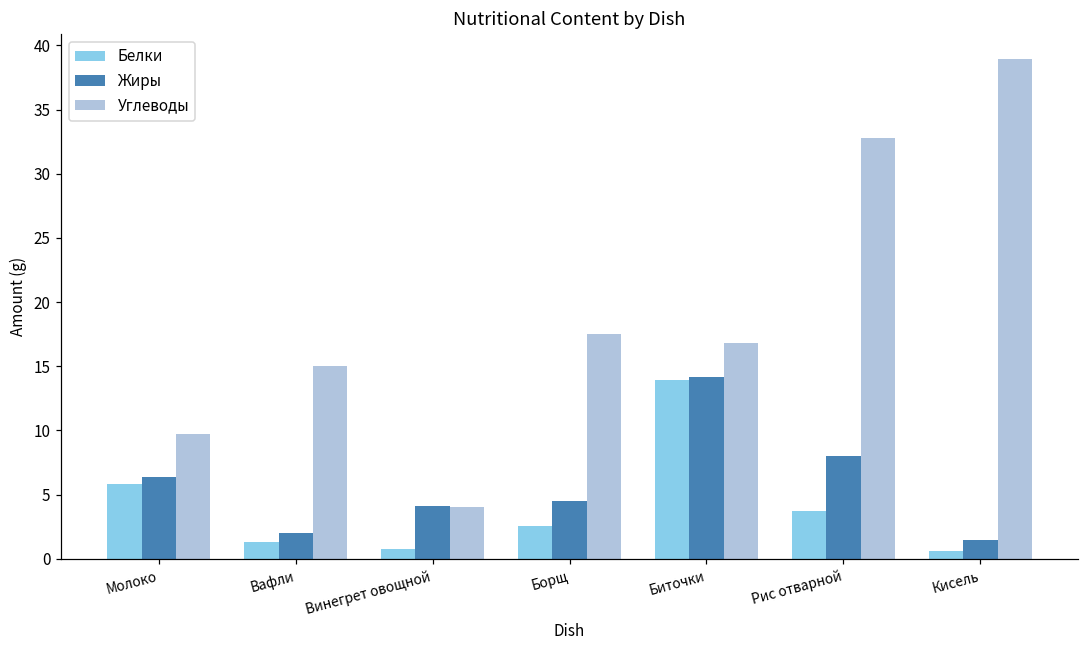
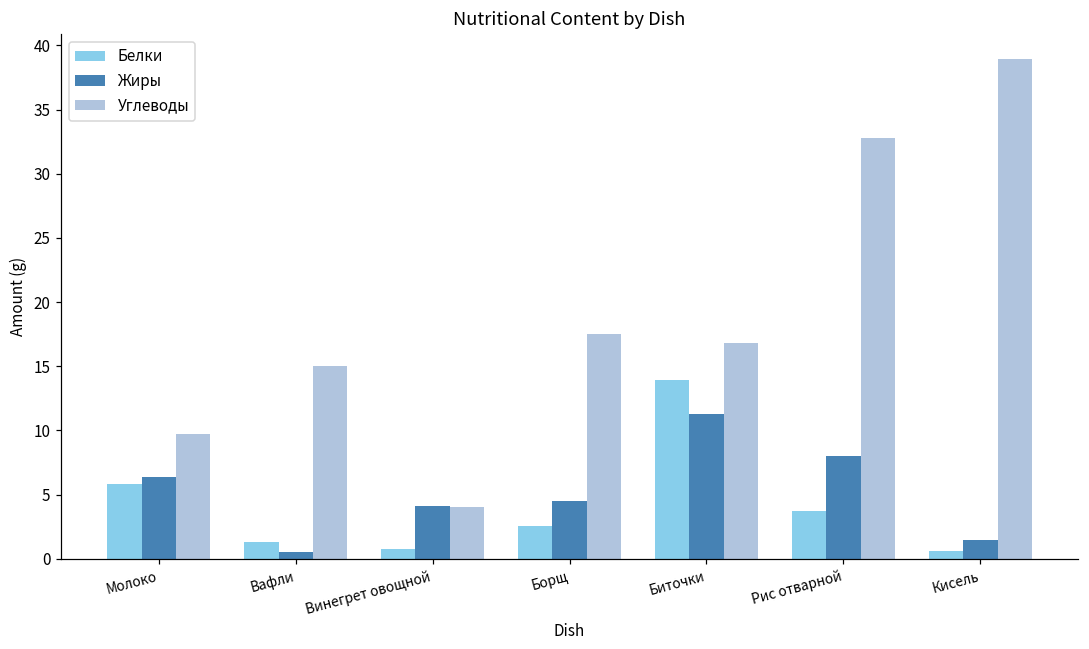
  {
    "Жиры": {
      "Молоко": 6.4,
-     "Вафли": 2.0,
+     "Вафли": 0.5,
      "Винегрет овощной": 4.1,
      "Борщ": 4.5,
-     "Биточки": 14.2,
+     "Биточки": 11.3,
      "Рис отварной": 8.0,
      "Кисель": 1.5
    }
  }
